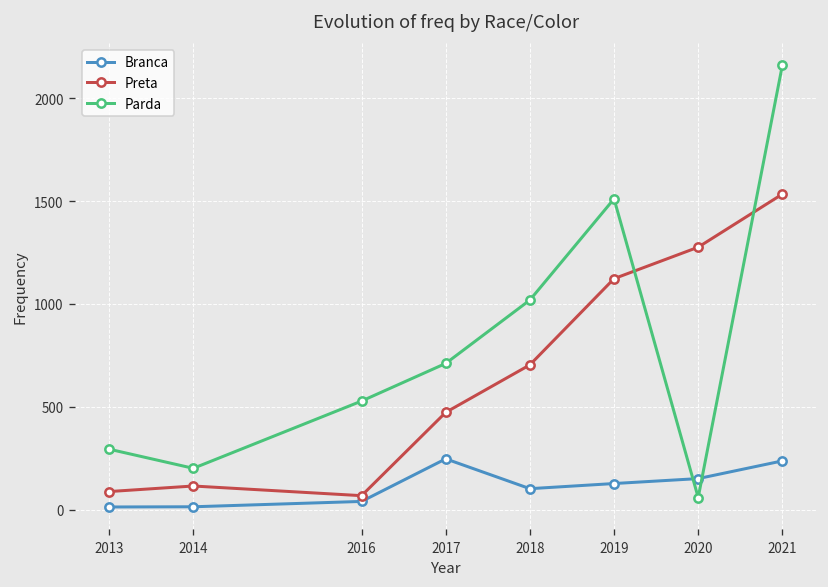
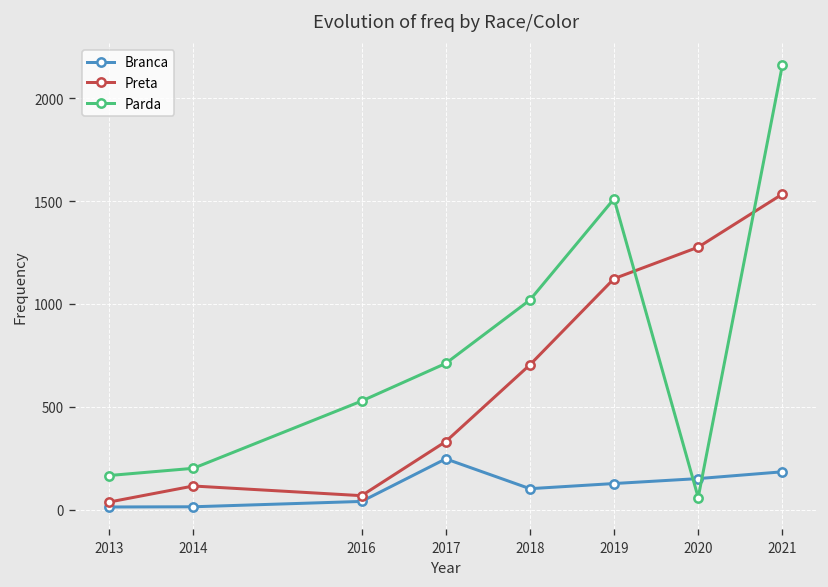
  {
    "Branca": {
      "2013": 10,
      "2014": 10,
      "2016": 40,
      "2017": 250,
      "2018": 100,
      "2019": 130,
      "2020": 150,
-     "2021": 240
+     "2021": 180
    },
    "Preta": {
-     "2013": 90,
+     "2013": 40,
      "2014": 120,
      "2016": 70,
-     "2017": 470,
+     "2017": 330,
      "2018": 700,
      "2019": 1120,
      "2020": 1280,
      "2021": 1530
    },
    "Parda": {
-     "2013": 290,
+     "2013": 170,
      "2014": 200,
      "2016": 530,
      "2017": 710,
      "2018": 1020,
      "2019": 1510,
      "2020": 60,
      "2021": 2160
    }
  }
